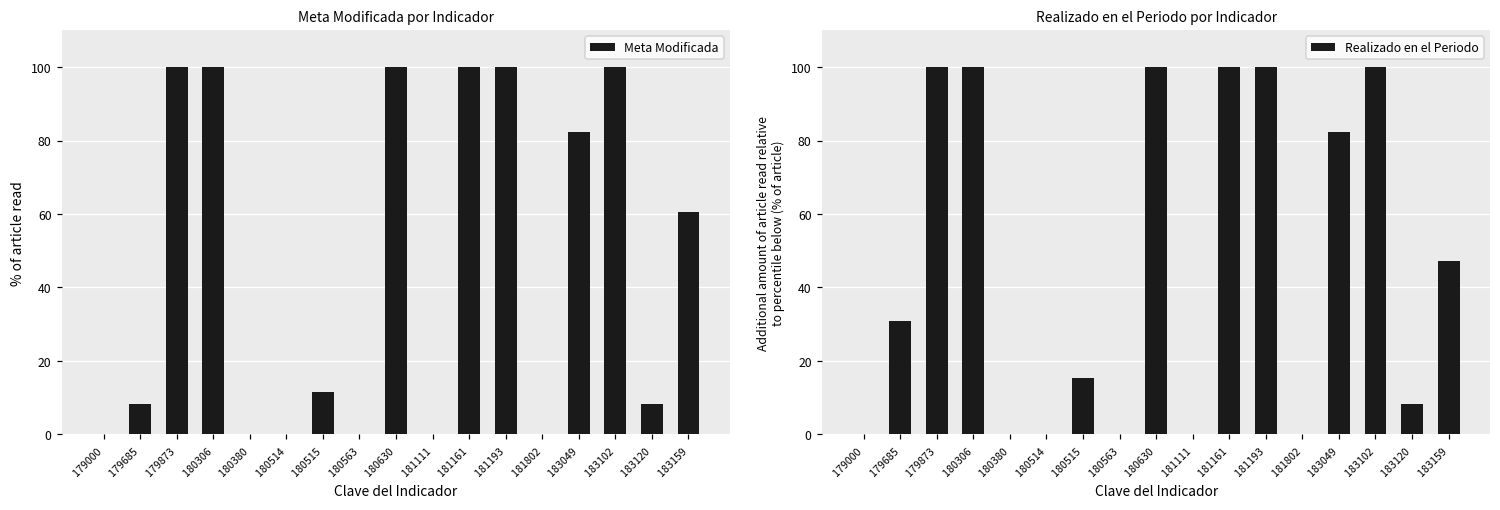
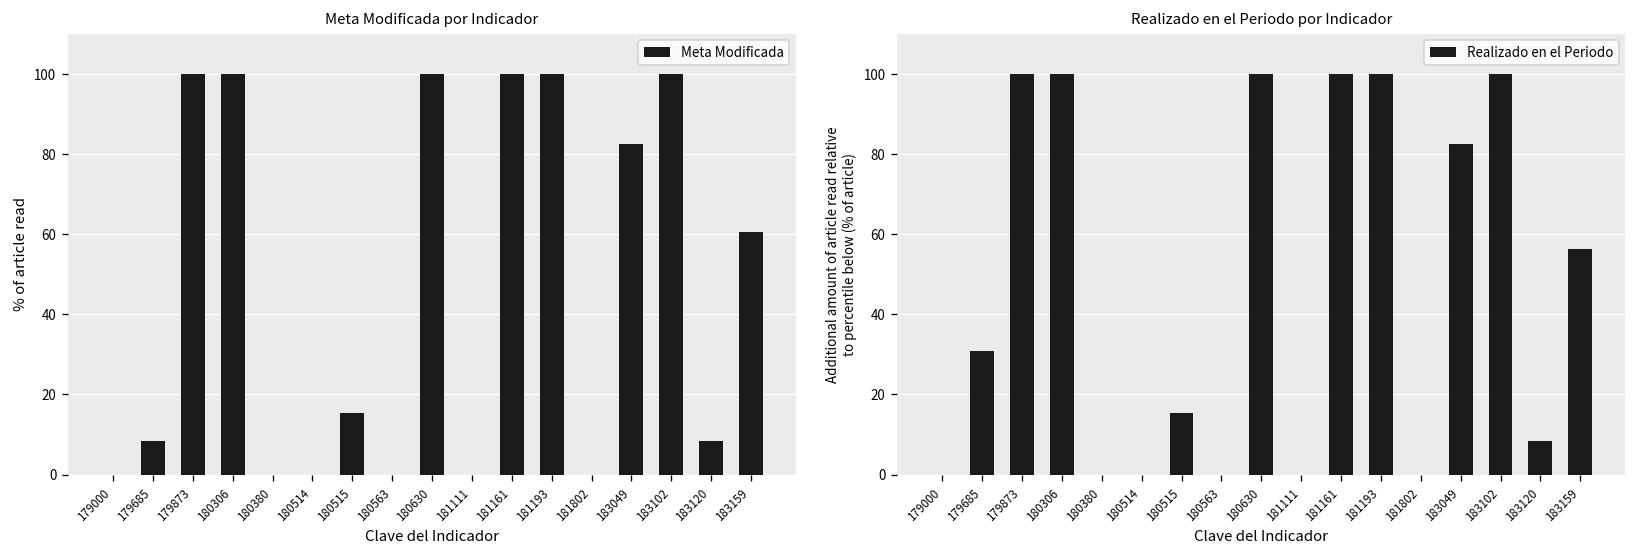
  {
    "Meta Modificada por Indicador": {
      "179000": 0,
      "179685": 8,
      "179873": 100,
      "180306": 100,
      "180380": 0,
      "180514": 0,
-     "180515": 11,
+     "180515": 15,
      "180563": 0,
      "180630": 100,
      "181161": 100,
      "181193": 100,
      "181802": 0,
      "183049": 82,
      "183102": 100,
      "183120": 8,
      "183159": 60
    },
    "Realizado en el Periodo por Indicador": {
      "179000": 0,
      "179685": 31,
      "179873": 100,
      "180306": 100,
      "180380": 0,
      "180514": 0,
      "180515": 15,
      "180563": 0,
      "180630": 100,
      "181161": 100,
      "181193": 100,
      "181802": 0,
      "183049": 82,
      "183102": 100,
      "183120": 8,
-     "183159": 47
+     "183159": 56
    }
  }
